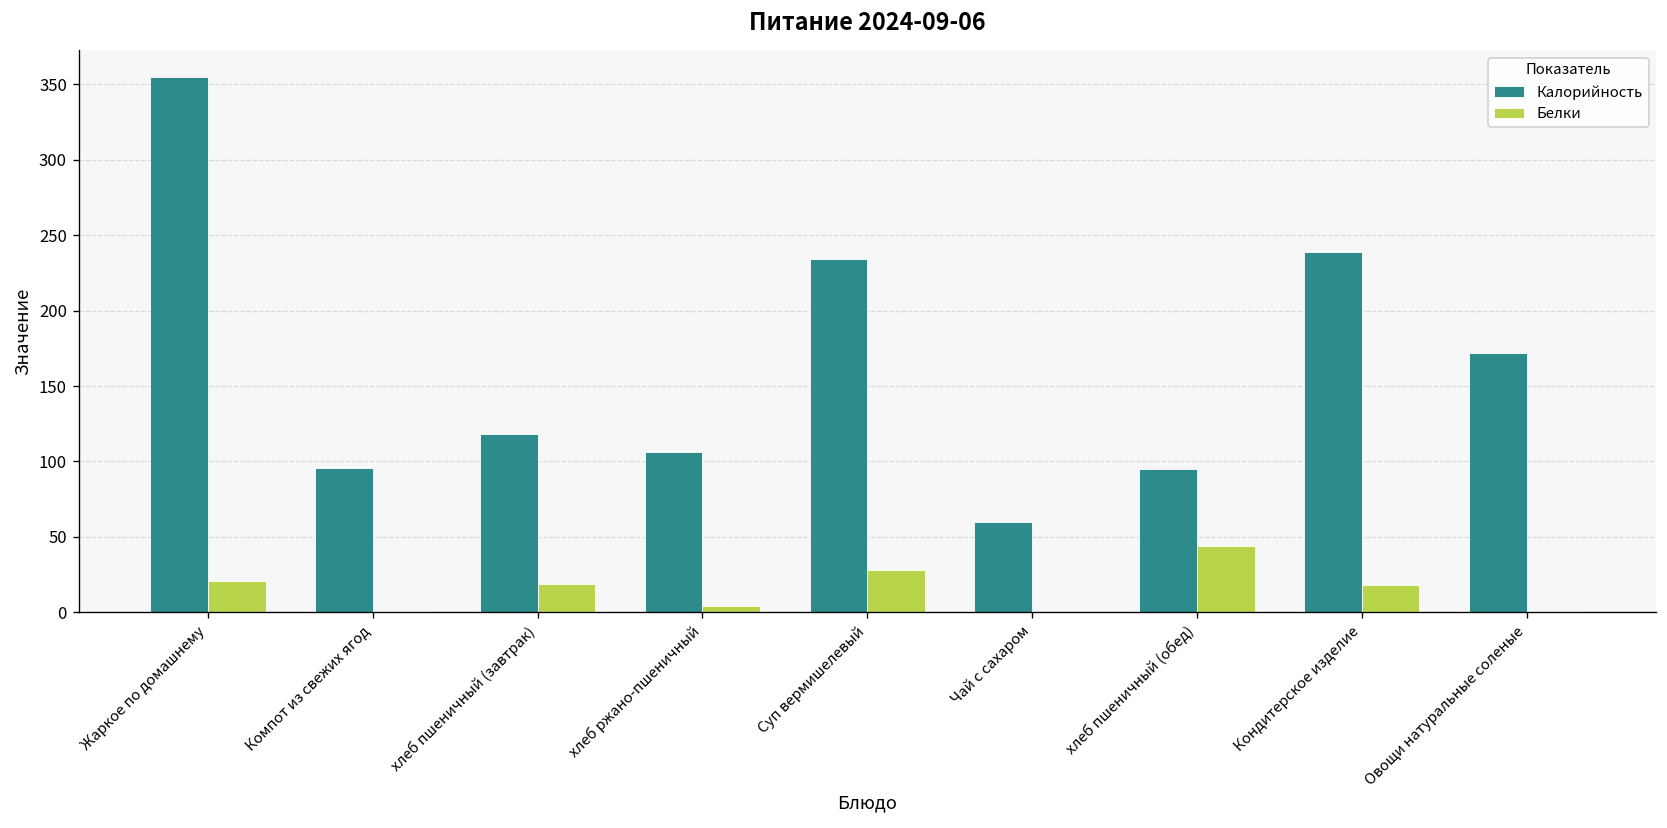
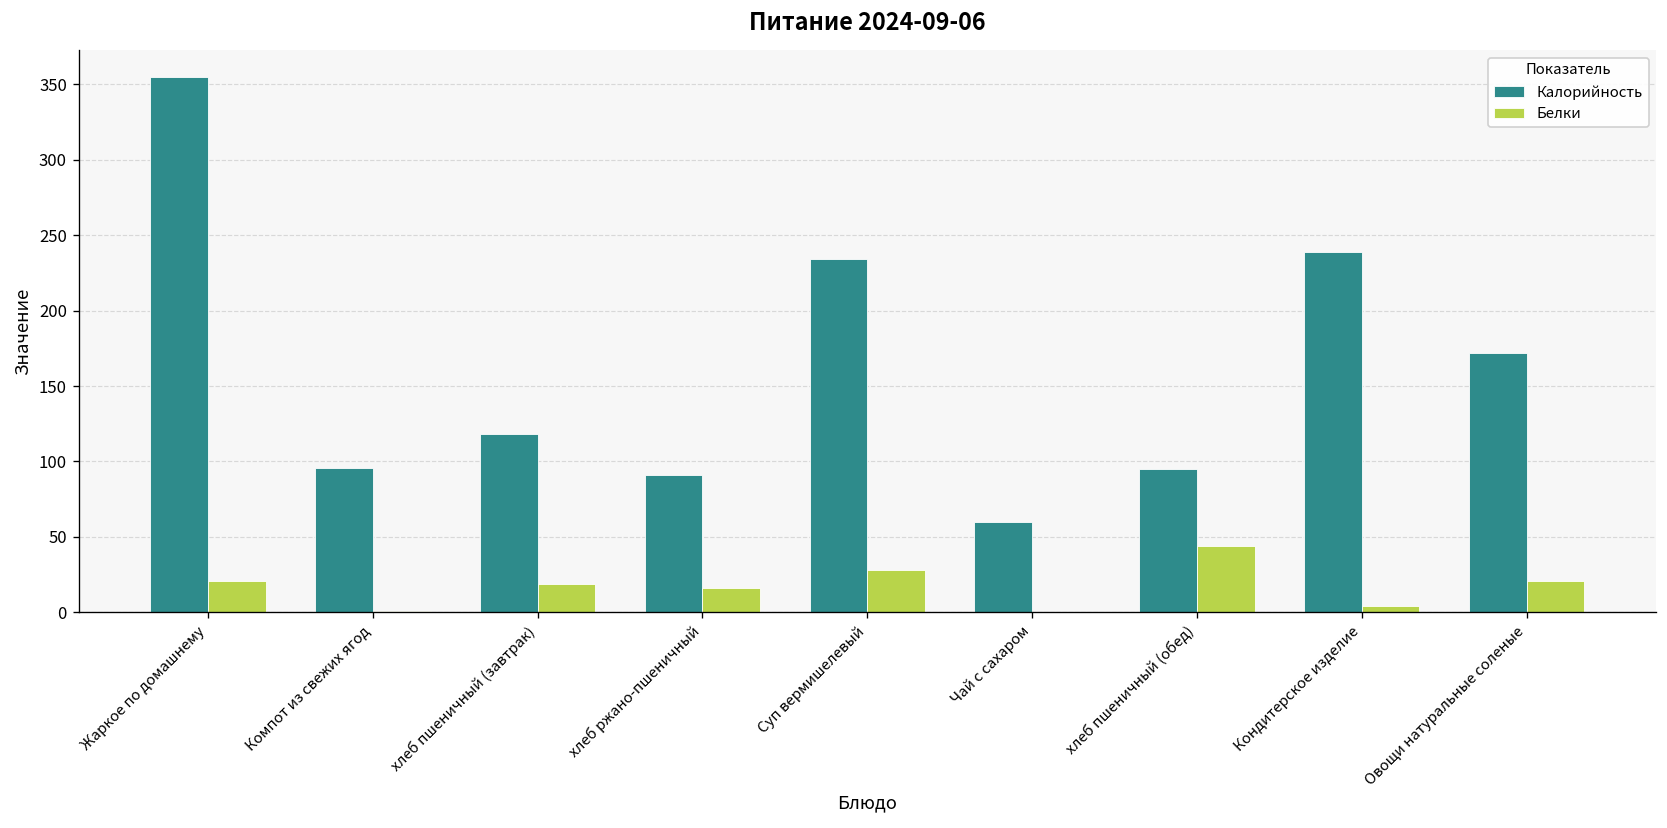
  {
    "Калорийность": {
      "Жаркое по домашнему": 355,
      "Компот из свежих ягод": 96,
      "хлеб пшеничный (завтрак)": 118,
-     "хлеб ржано-пшеничный": 106,
+     "хлеб ржано-пшеничный": 91,
      "Суп вермишелевый": 234,
      "Чай с сахаром": 60,
      "хлеб пшеничный (обед)": 95,
      "Кондитерское изделие": 239,
      "Овощи натуральные соленые": 172
    },
    "Белки": {
      "Жаркое по домашнему": 21,
      "хлеб пшеничный (завтрак)": 19,
-     "хлеб ржано-пшеничный": 4,
+     "хлеб ржано-пшеничный": 16,
      "Суп вермишелевый": 28,
      "Чай с сахаром": 0,
      "хлеб пшеничный (обед)": 44,
-     "Кондитерское изделие": 18,
-     "Овощи натуральные соленые": 1
+     "Кондитерское изделие": 4,
+     "Овощи натуральные соленые": 21
    }
  }
